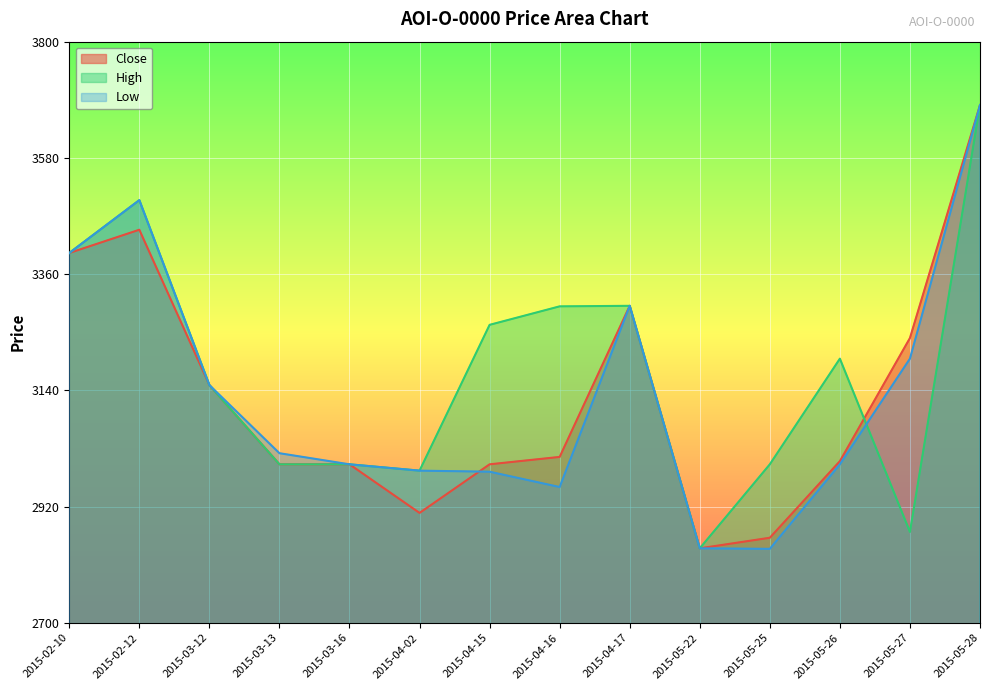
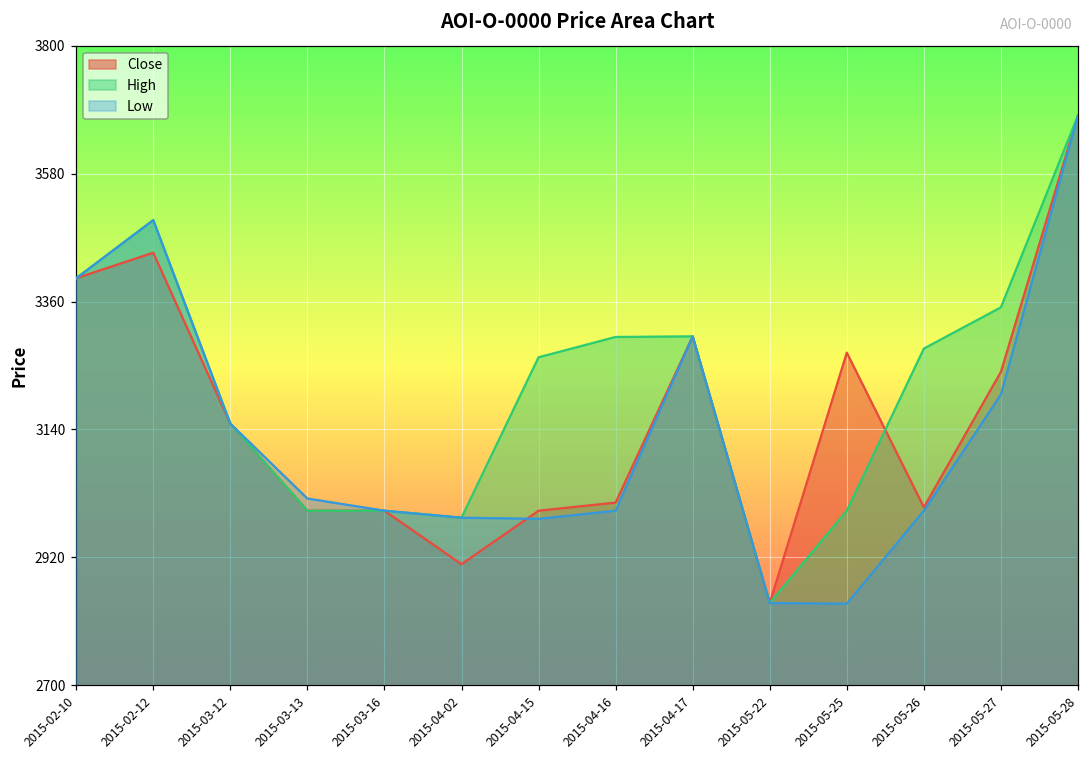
  {
    "Close": {
      "2015-02-12": 3440,
      "2015-04-02": 2910,
      "2015-04-15": 3000,
      "2015-04-16": 3010,
-     "2015-05-25": 2860,
+     "2015-05-25": 3270,
      "2015-05-26": 3010,
      "2015-05-27": 3240
    },
    "High": {
      "2015-04-15": 3260,
      "2015-04-16": 3300,
      "2015-05-25": 3000,
-     "2015-05-26": 3200,
-     "2015-05-27": 2870
+     "2015-05-26": 3280,
+     "2015-05-27": 3350
    },
    "Low": {
      "2015-03-13": 3020,
      "2015-04-15": 2990,
-     "2015-04-16": 2960,
+     "2015-04-16": 3000,
      "2015-05-25": 2840,
      "2015-05-26": 3000,
      "2015-05-27": 3200
    }
  }
